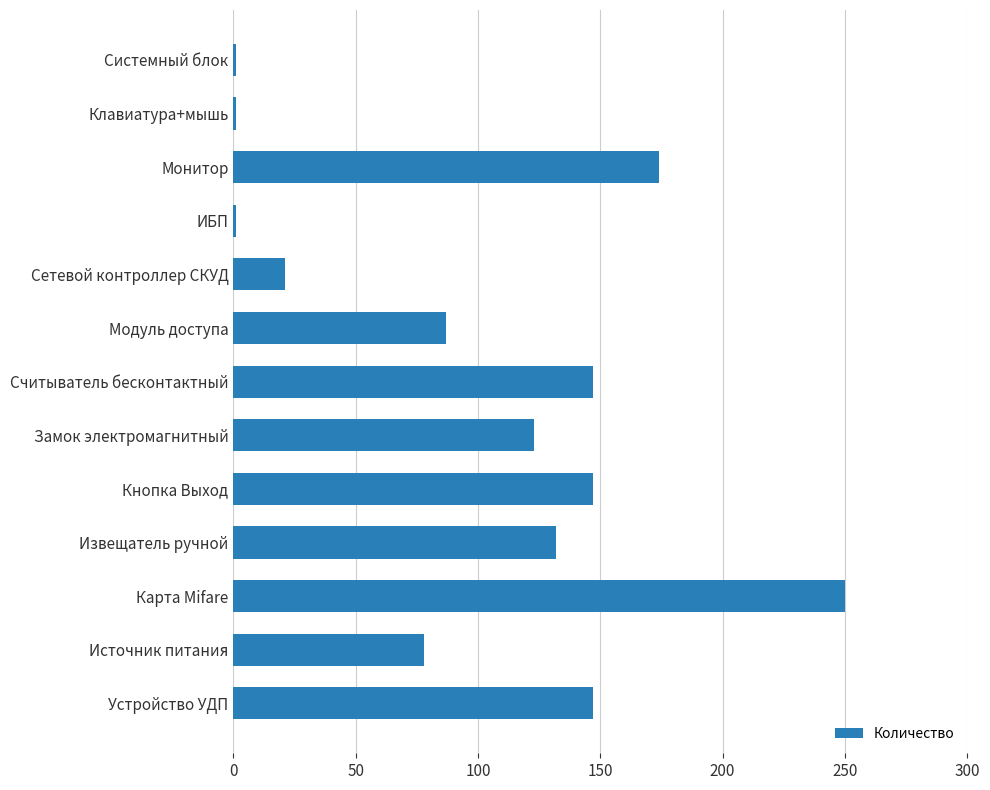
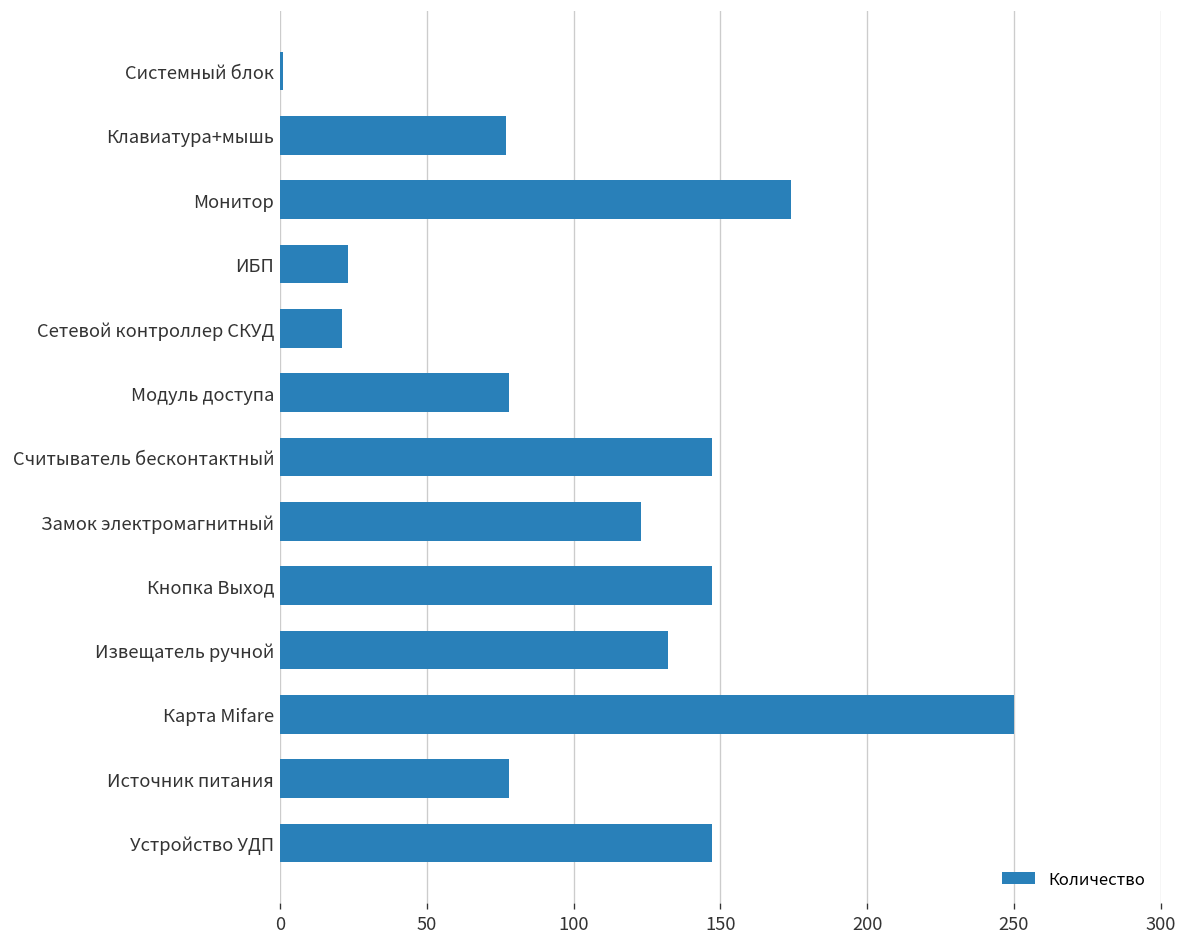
  {
-   "Клавиатура+мышь": 1,
+   "Клавиатура+мышь": 77,
    "Монитор": 174,
-   "ИБП": 1,
+   "ИБП": 23,
    "Сетевой контроллер СКУД": 21,
-   "Модуль доступа": 87,
+   "Модуль доступа": 78,
    "Считыватель бесконтактный": 147,
    "Замок электромагнитный": 123,
    "Кнопка Выход": 147,
    "Извещатель ручной": 132,
    "Карта Mifare": 250,
    "Источник питания": 78,
    "Устройство УДП": 147
  }
